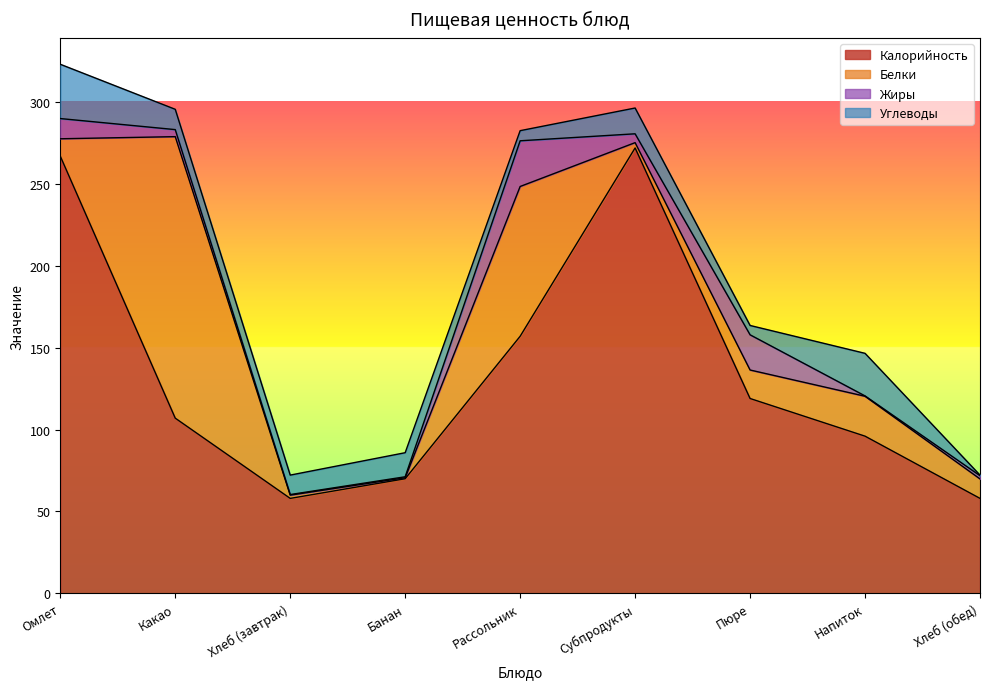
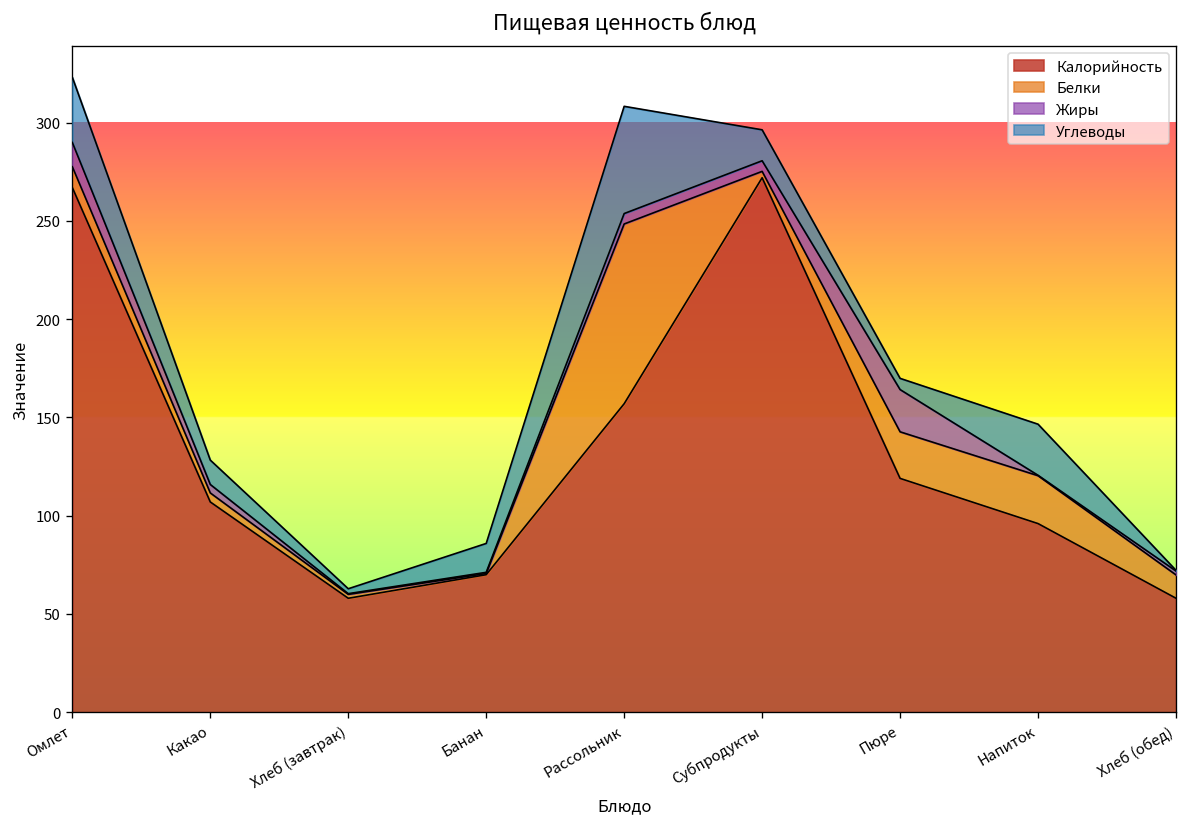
  {
    "Калорийность": {
      "Омлет": 267,
      "Какао": 107,
      "Хлеб (завтрак)": 58,
      "Рассольник": 157,
      "Субпродукты": 272,
      "Пюре": 119,
      "Напиток": 96,
      "Хлеб (обед)": 58
    },
    "Белки": {
      "Омлет": 11,
-     "Какао": 172,
+     "Какао": 5,
      "Рассольник": 91,
      "Субпродукты": 3,
-     "Пюре": 17,
+     "Пюре": 24,
      "Хлеб (обед)": 12
    },
    "Жиры": {
      "Омлет": 12,
      "Какао": 4,
-     "Рассольник": 28,
+     "Рассольник": 5,
      "Субпродукты": 5,
      "Пюре": 22
    },
    "Углеводы": {
      "Омлет": 33,
      "Какао": 12,
-     "Хлеб (завтрак)": 12,
+     "Хлеб (завтрак)": 3,
      "Банан": 15,
-     "Рассольник": 6,
+     "Рассольник": 55,
      "Субпродукты": 16,
      "Пюре": 6,
      "Напиток": 26
    }
  }
